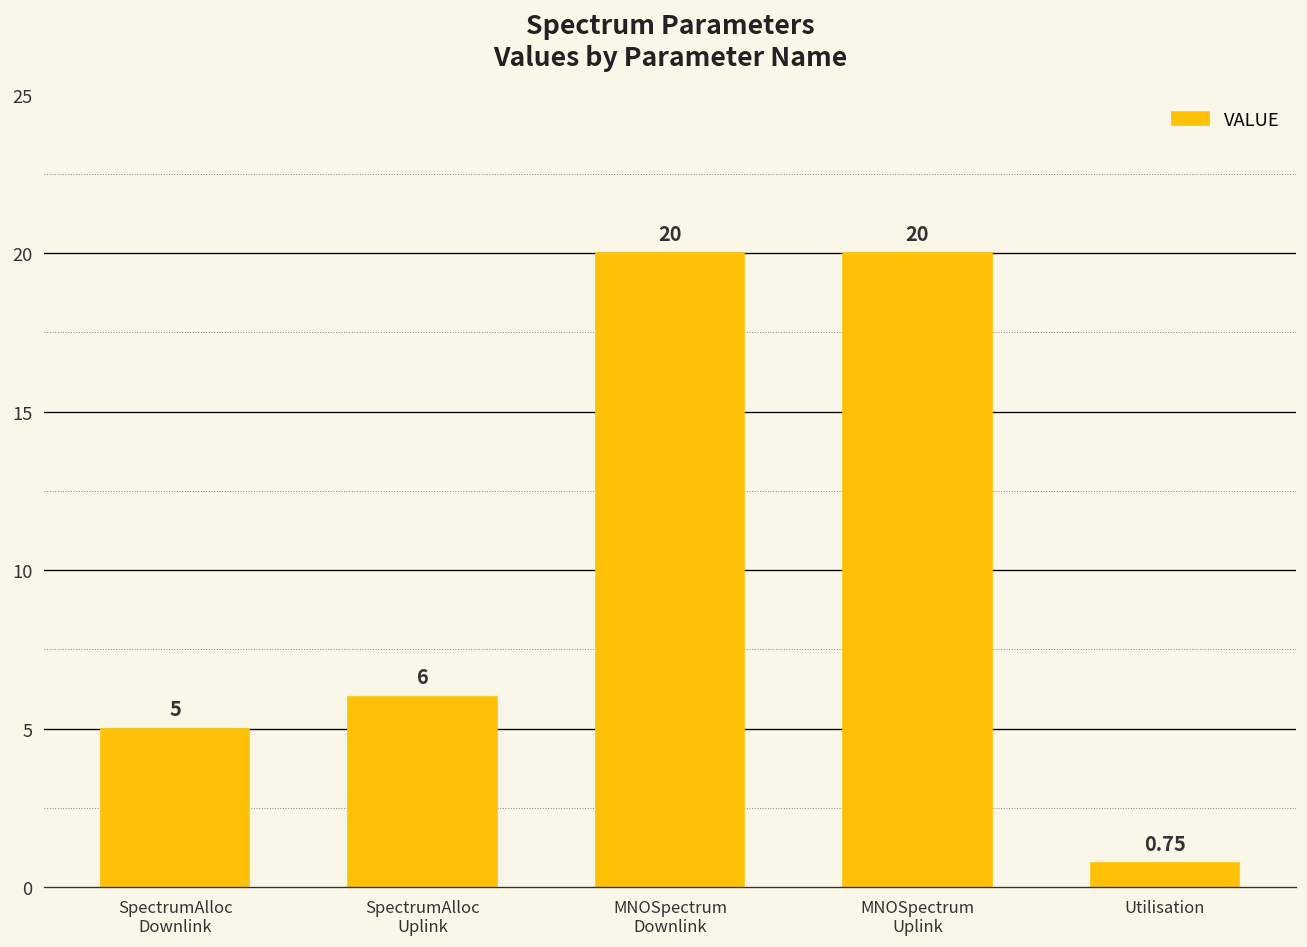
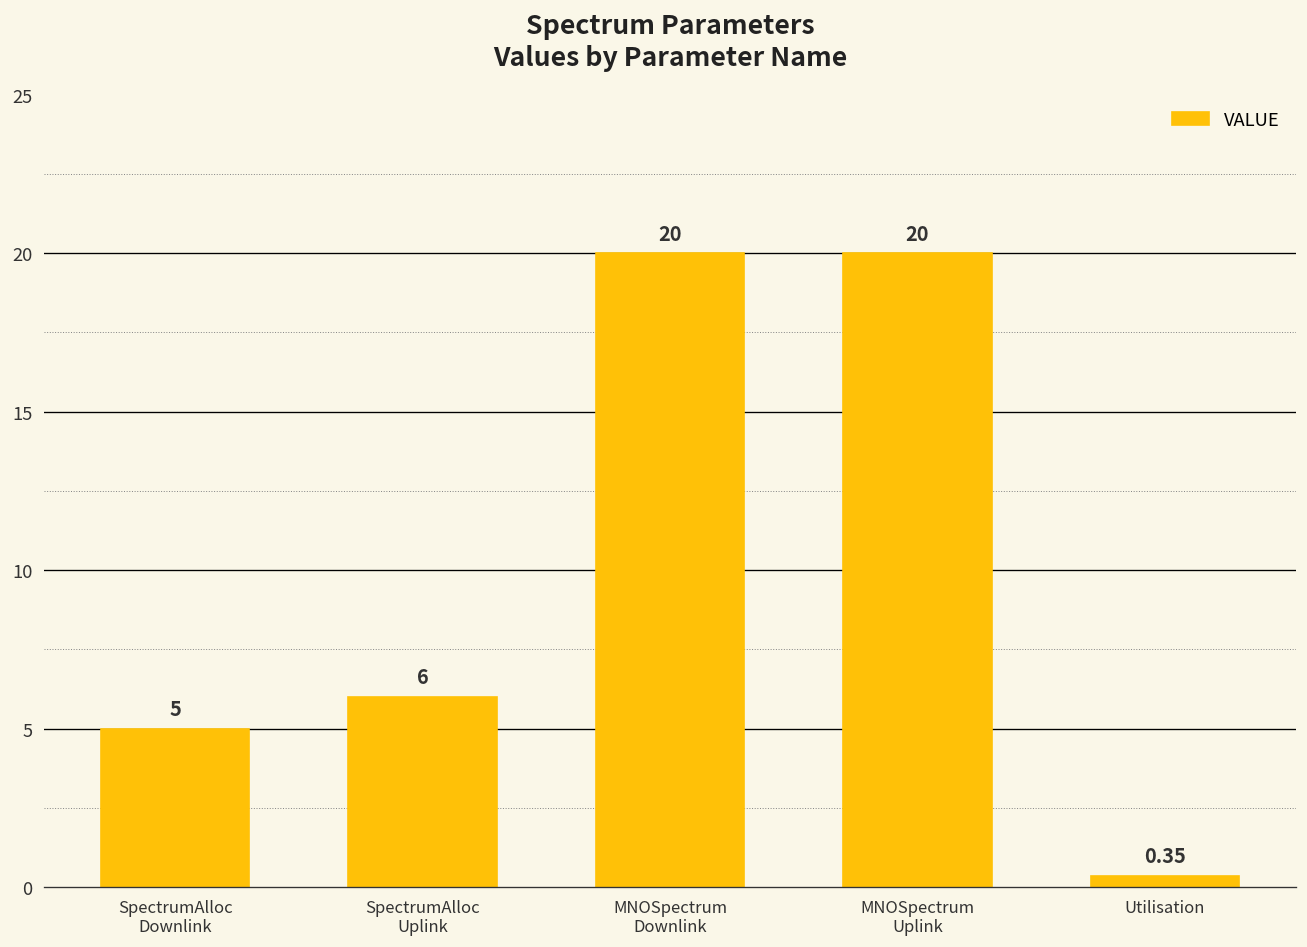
  {
    "SpectrumAlloc Downlink": 5,
    "SpectrumAlloc Uplink": 6,
    "MNOSpectrum Downlink": 20,
    "MNOSpectrum Uplink": 20,
-   "Utilisation": 0.75
+   "Utilisation": 0.35
  }
